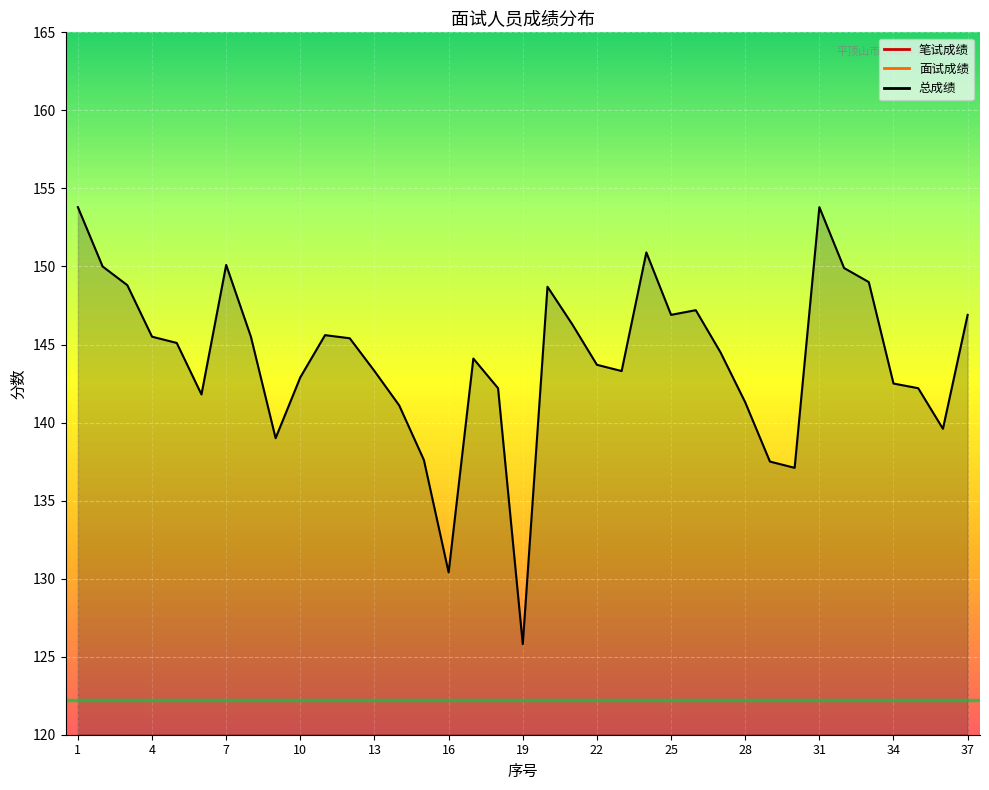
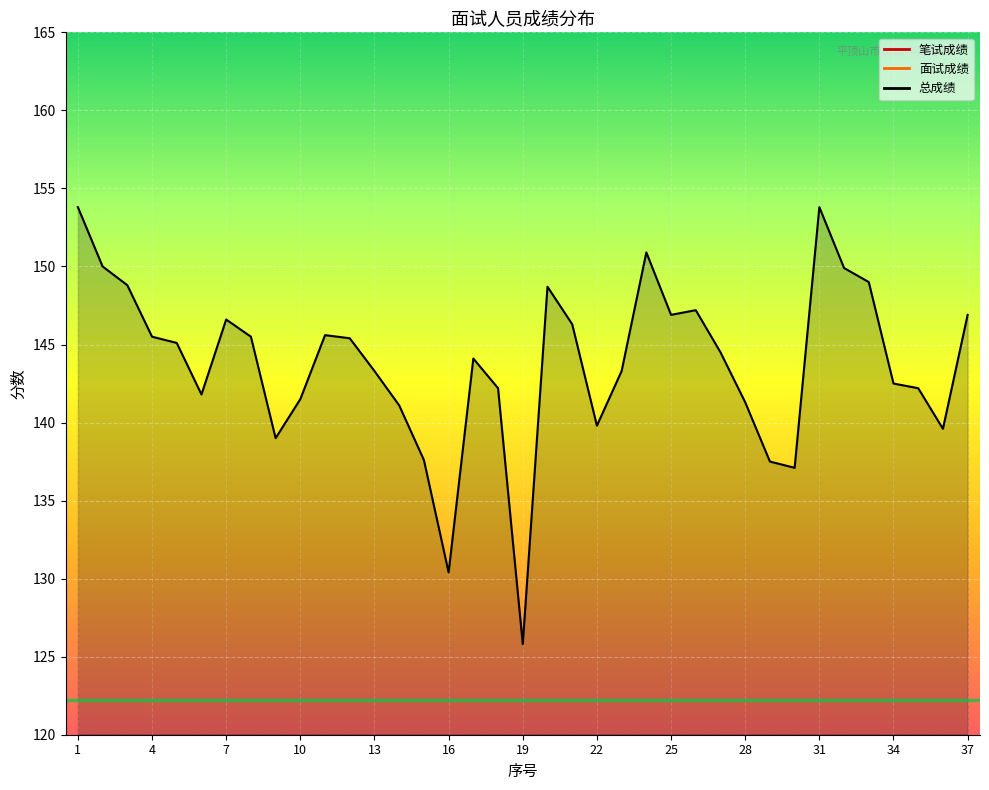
  {
    "总成绩": {
      "1": 153.8,
      "4": 145.5,
-     "7": 150.1,
-     "10": 142.9,
+     "7": 146.6,
+     "10": 141.5,
      "13": 143.3,
      "16": 130.4,
      "19": 125.8,
-     "22": 143.7,
+     "22": 139.8,
      "25": 146.9,
      "28": 141.3,
      "31": 153.8,
      "34": 142.5,
      "37": 146.9
    }
  }
